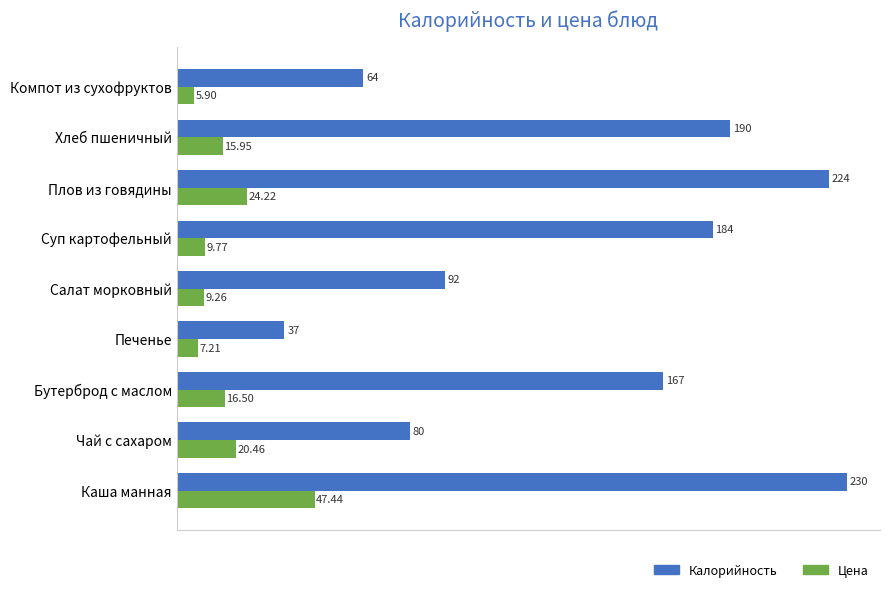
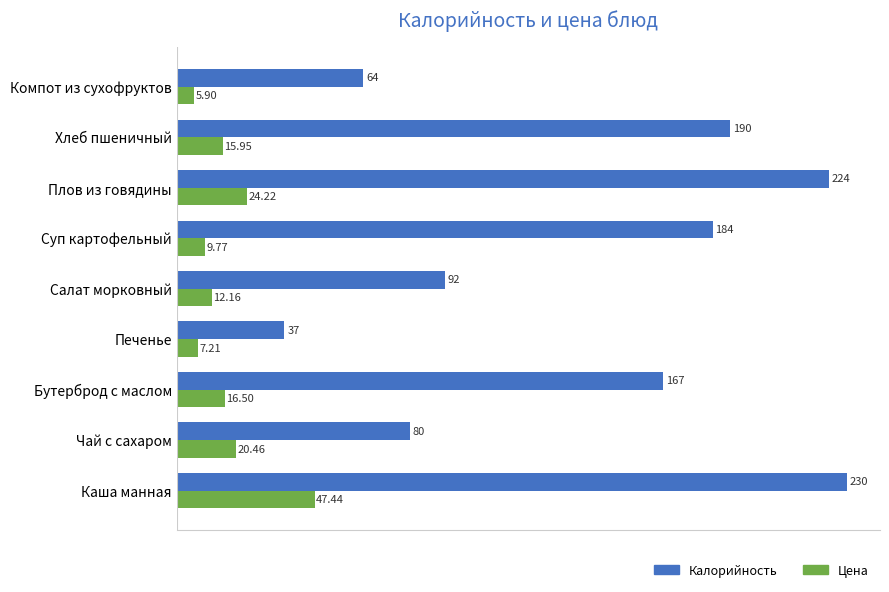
  {
    "Калорийность": {
      "Компот из сухофруктов": 64,
      "Хлеб пшеничный": 190,
      "Плов из говядины": 224,
      "Суп картофельный": 184,
      "Салат морковный": 92,
      "Печенье": 37,
      "Бутерброд с маслом": 167,
      "Чай с сахаром": 80,
      "Каша манная": 230
    },
    "Цена": {
      "Компот из сухофруктов": 5.90,
      "Хлеб пшеничный": 15.95,
      "Плов из говядины": 24.22,
      "Суп картофельный": 9.77,
-     "Салат морковный": 9.26,
+     "Салат морковный": 12.16,
      "Печенье": 7.21,
      "Бутерброд с маслом": 16.50,
      "Чай с сахаром": 20.46,
      "Каша манная": 47.44
    }
  }
